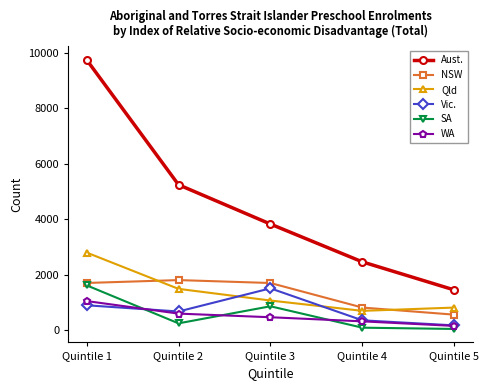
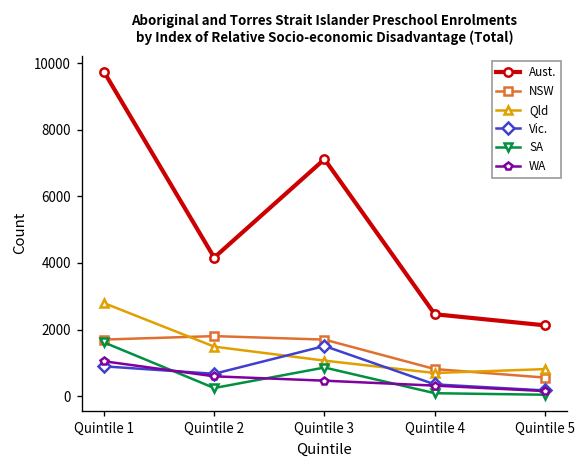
  {
    "Aust.": {
      "Quintile 1": 9700,
-     "Quintile 2": 5200,
-     "Quintile 3": 3800,
+     "Quintile 2": 4200,
+     "Quintile 3": 7100,
      "Quintile 4": 2500,
-     "Quintile 5": 1500
+     "Quintile 5": 2100
    },
    "NSW": {
      "Quintile 2": 1800,
      "Quintile 3": 1700,
      "Quintile 4": 800,
      "Quintile 5": 600
    },
    "Qld": {
      "Quintile 1": 2800,
      "Quintile 2": 1500,
      "Quintile 3": 1100,
      "Quintile 4": 700,
      "Quintile 5": 800
    },
    "Vic.": {
      "Quintile 1": 900,
      "Quintile 3": 1500
    },
    "SA": {
      "Quintile 2": 200,
      "Quintile 3": 900,
      "Quintile 4": 100,
      "Quintile 5": 0
    },
    "WA": {
      "Quintile 1": 1100,
      "Quintile 3": 500
    }
  }
